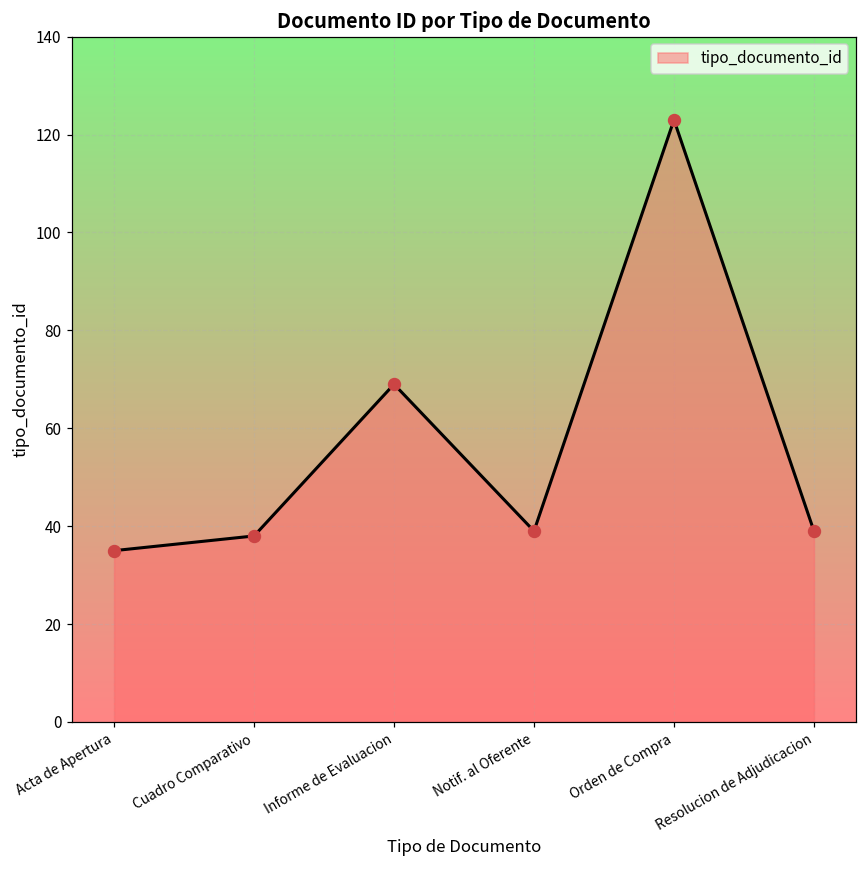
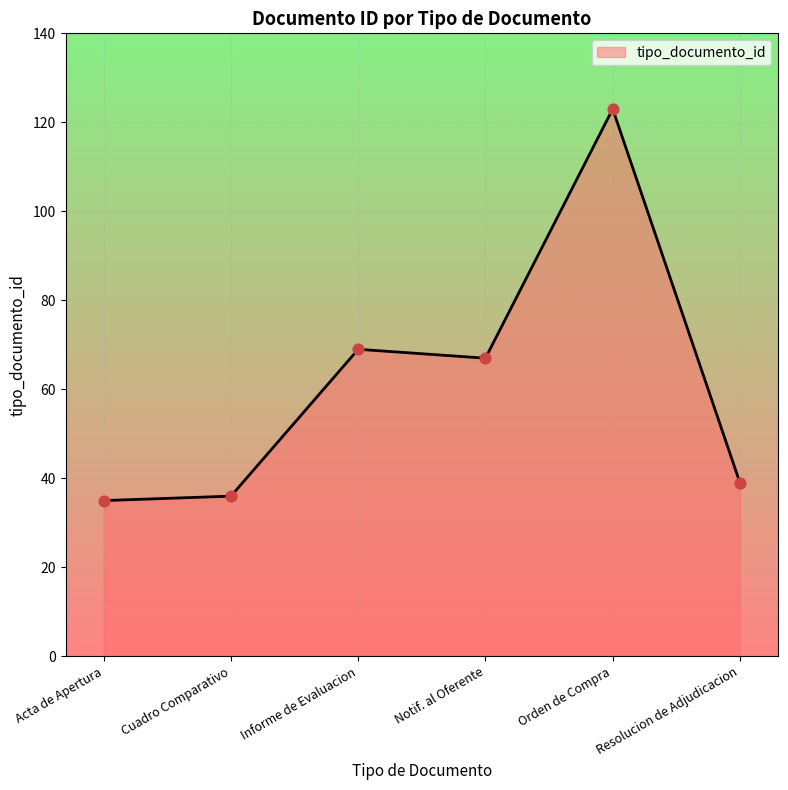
  {
    "Acta de Apertura": 35,
-   "Cuadro Comparativo": 38,
+   "Cuadro Comparativo": 36,
    "Informe de Evaluacion": 69,
-   "Notif. al Oferente": 39,
+   "Notif. al Oferente": 67,
    "Orden de Compra": 123,
    "Resolucion de Adjudicacion": 39
  }
